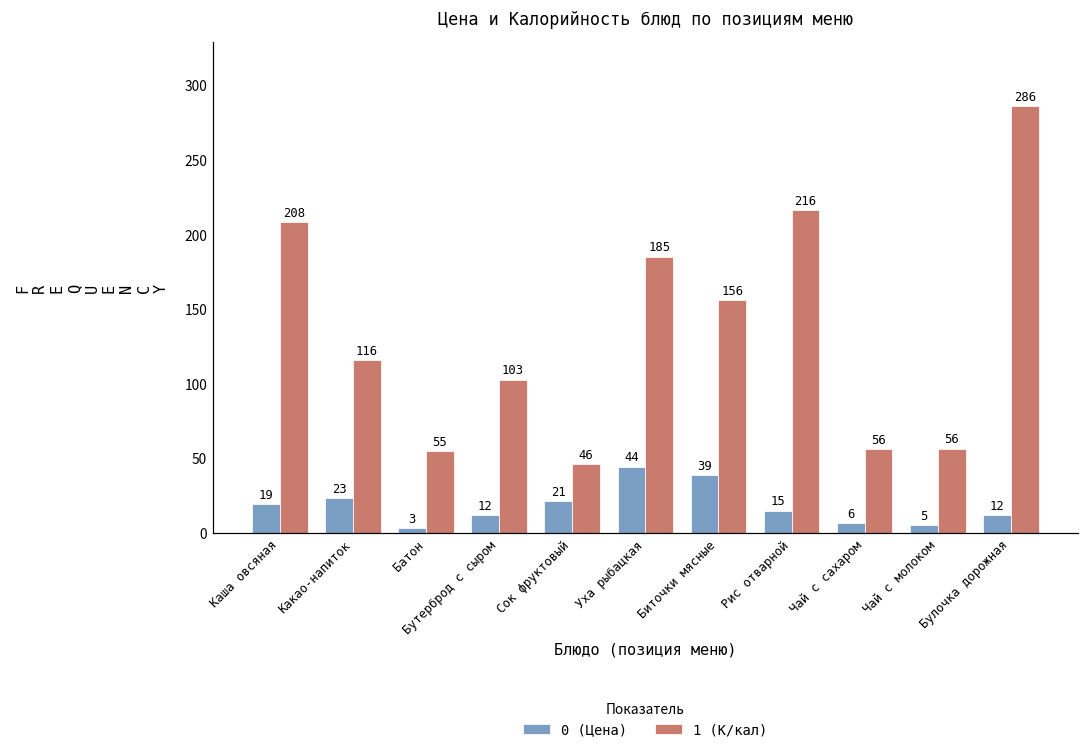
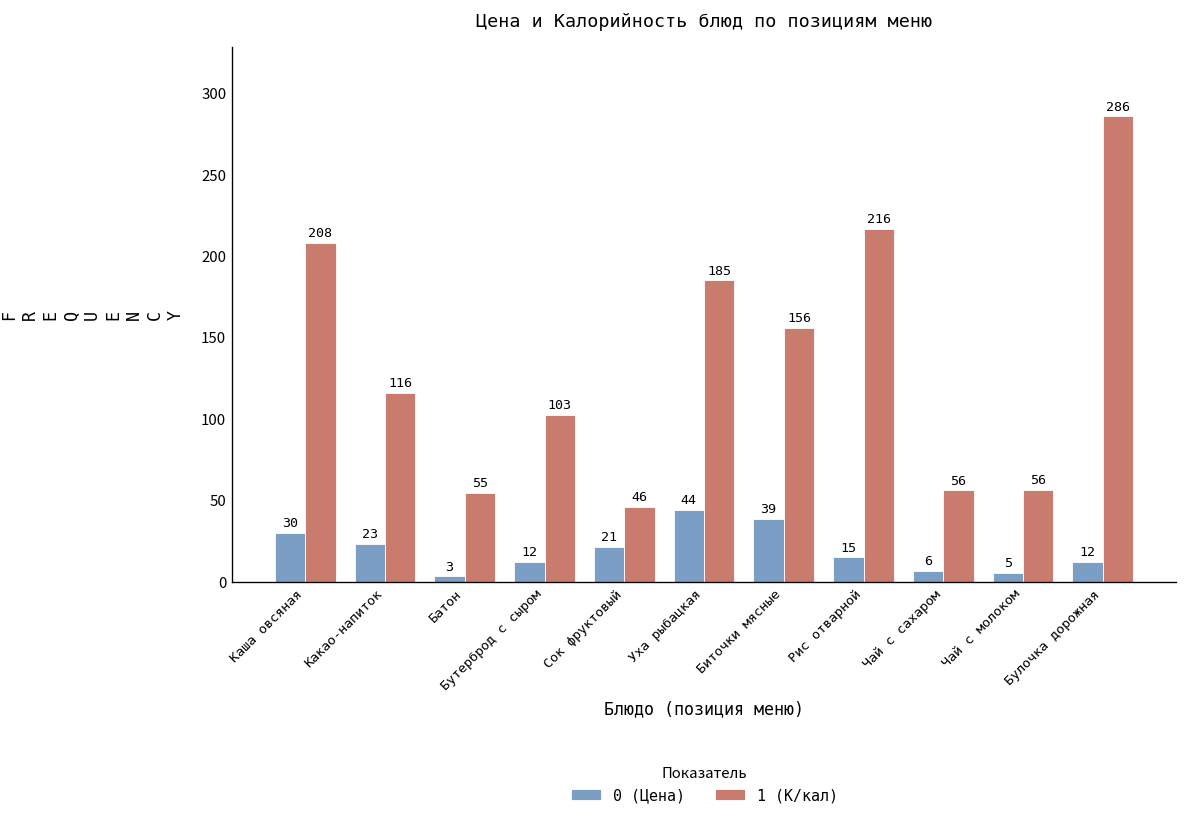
  {
    "0 (Цена)": {
-     "Каша овсяная": 19,
+     "Каша овсяная": 30,
      "Какао-напиток": 23,
      "Батон": 3,
      "Бутерброд с сыром": 12,
      "Сок фруктовый": 21,
      "Уха рыбацкая": 44,
      "Биточки мясные": 39,
      "Рис отварной": 15,
      "Чай с сахаром": 6,
      "Чай с молоком": 5,
      "Булочка дорожная": 12
    },
    "1 (К/кал)": {
      "Каша овсяная": 208,
      "Какао-напиток": 116,
      "Батон": 55,
      "Бутерброд с сыром": 103,
      "Сок фруктовый": 46,
      "Уха рыбацкая": 185,
      "Биточки мясные": 156,
      "Рис отварной": 216,
      "Чай с сахаром": 56,
      "Чай с молоком": 56,
      "Булочка дорожная": 286
    }
  }
